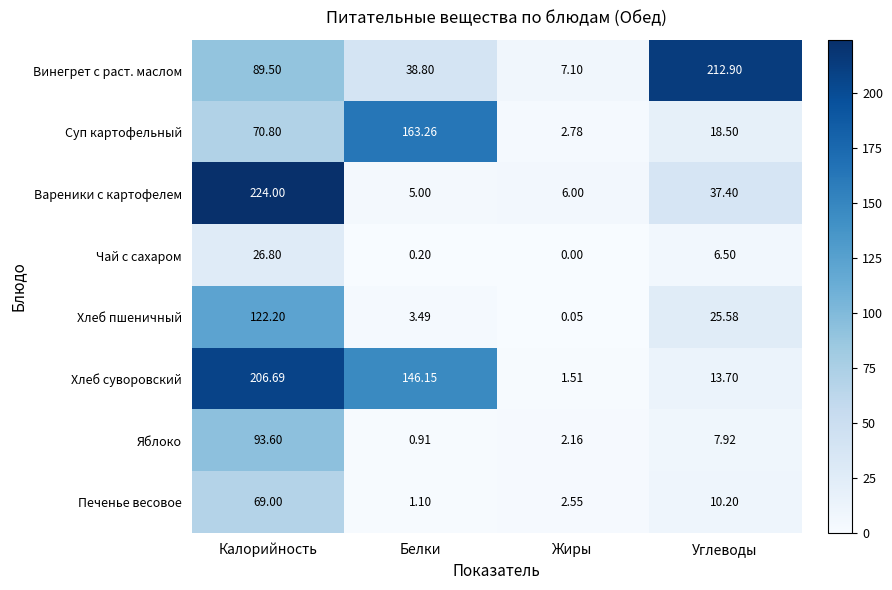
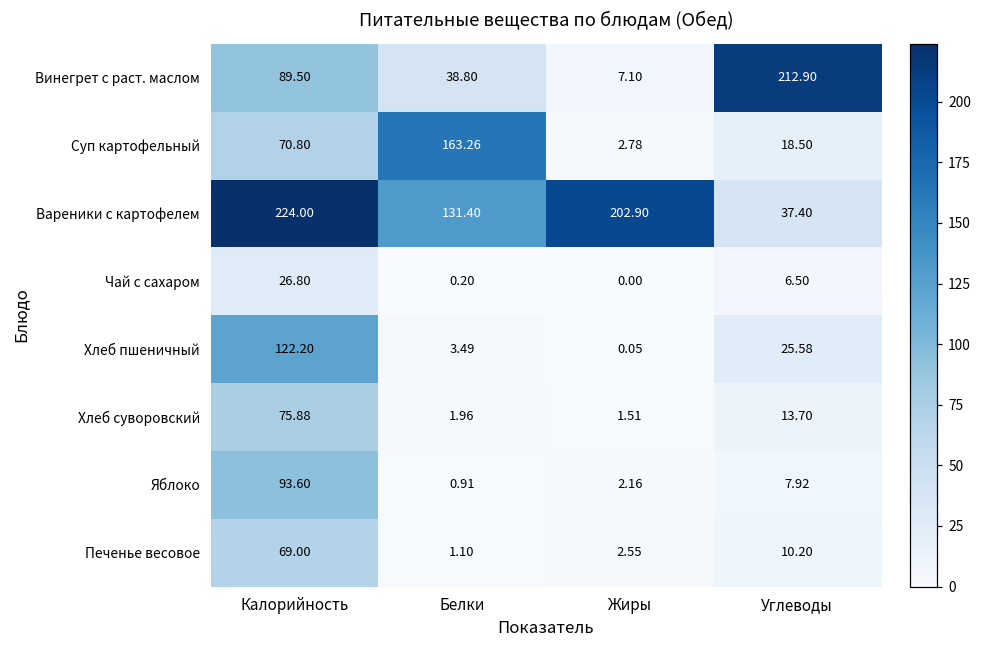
  {
    "Винегрет с раст. маслом": {
      "Калорийность": 89.50,
      "Белки": 38.80,
      "Жиры": 7.10,
      "Углеводы": 212.90
    },
    "Суп картофельный": {
      "Калорийность": 70.80,
      "Белки": 163.26,
      "Жиры": 2.78,
      "Углеводы": 18.50
    },
    "Вареники с картофелем": {
      "Калорийность": 224.00,
-     "Белки": 5.00,
-     "Жиры": 6.00,
+     "Белки": 131.40,
+     "Жиры": 202.90,
      "Углеводы": 37.40
    },
    "Чай с сахаром": {
      "Калорийность": 26.80,
      "Белки": 0.20,
      "Жиры": 0.00,
      "Углеводы": 6.50
    },
    "Хлеб пшеничный": {
      "Калорийность": 122.20,
      "Белки": 3.49,
      "Жиры": 0.05,
      "Углеводы": 25.58
    },
    "Хлеб суворовский": {
-     "Калорийность": 206.69,
-     "Белки": 146.15,
+     "Калорийность": 75.88,
+     "Белки": 1.96,
      "Жиры": 1.51,
      "Углеводы": 13.70
    },
    "Яблоко": {
      "Калорийность": 93.60,
      "Белки": 0.91,
      "Жиры": 2.16,
      "Углеводы": 7.92
    },
    "Печенье весовое": {
      "Калорийность": 69.00,
      "Белки": 1.10,
      "Жиры": 2.55,
      "Углеводы": 10.20
    }
  }
